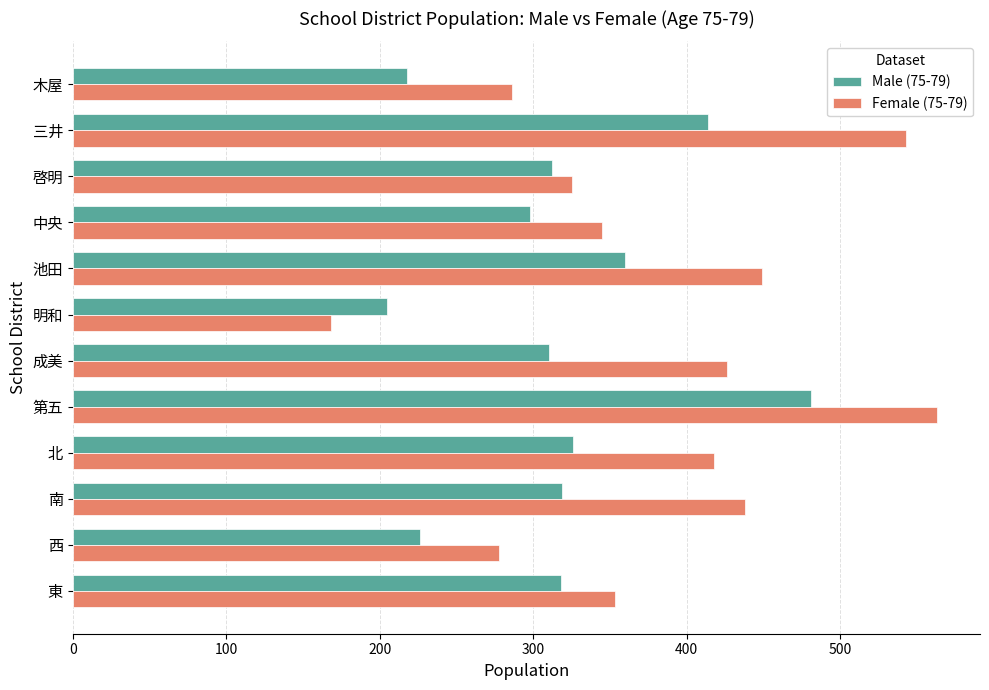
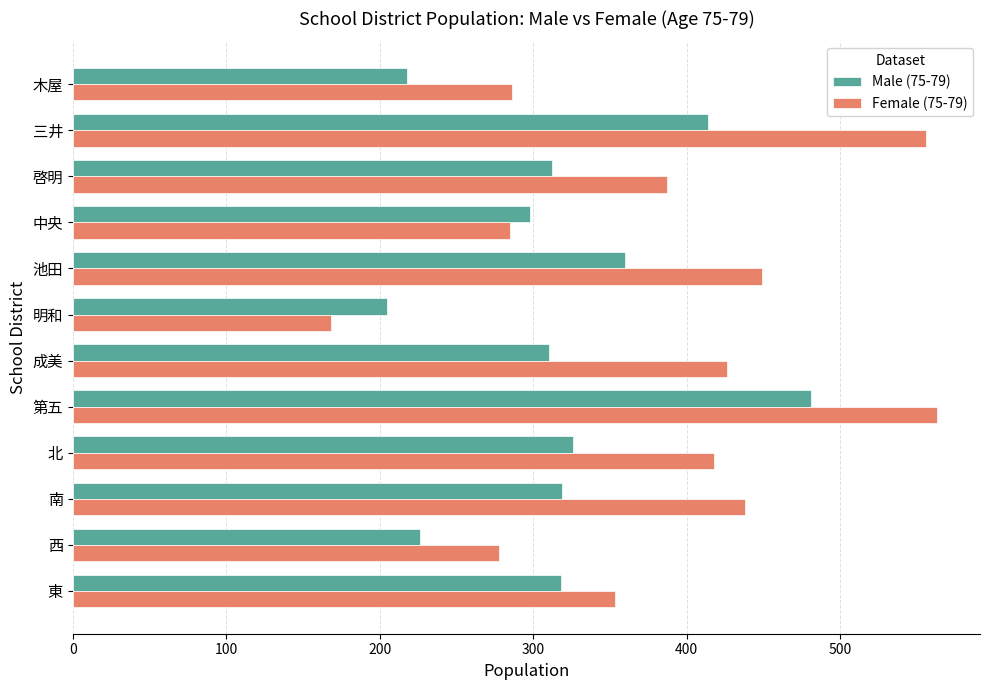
  {
    "Male (75-79)": {
      "木屋": 218,
      "三井": 414,
      "啓明": 312,
      "中央": 298,
      "池田": 360,
      "明和": 205,
      "成美": 310,
      "第五": 481,
      "北": 326,
      "南": 319,
      "西": 226,
      "東": 318
    },
    "Female (75-79)": {
      "木屋": 286,
-     "三井": 543,
-     "啓明": 325,
-     "中央": 345,
+     "三井": 556,
+     "啓明": 387,
+     "中央": 285,
      "池田": 449,
      "明和": 168,
      "成美": 426,
      "第五": 563,
      "北": 418,
      "南": 438,
      "西": 278,
      "東": 353
    }
  }
